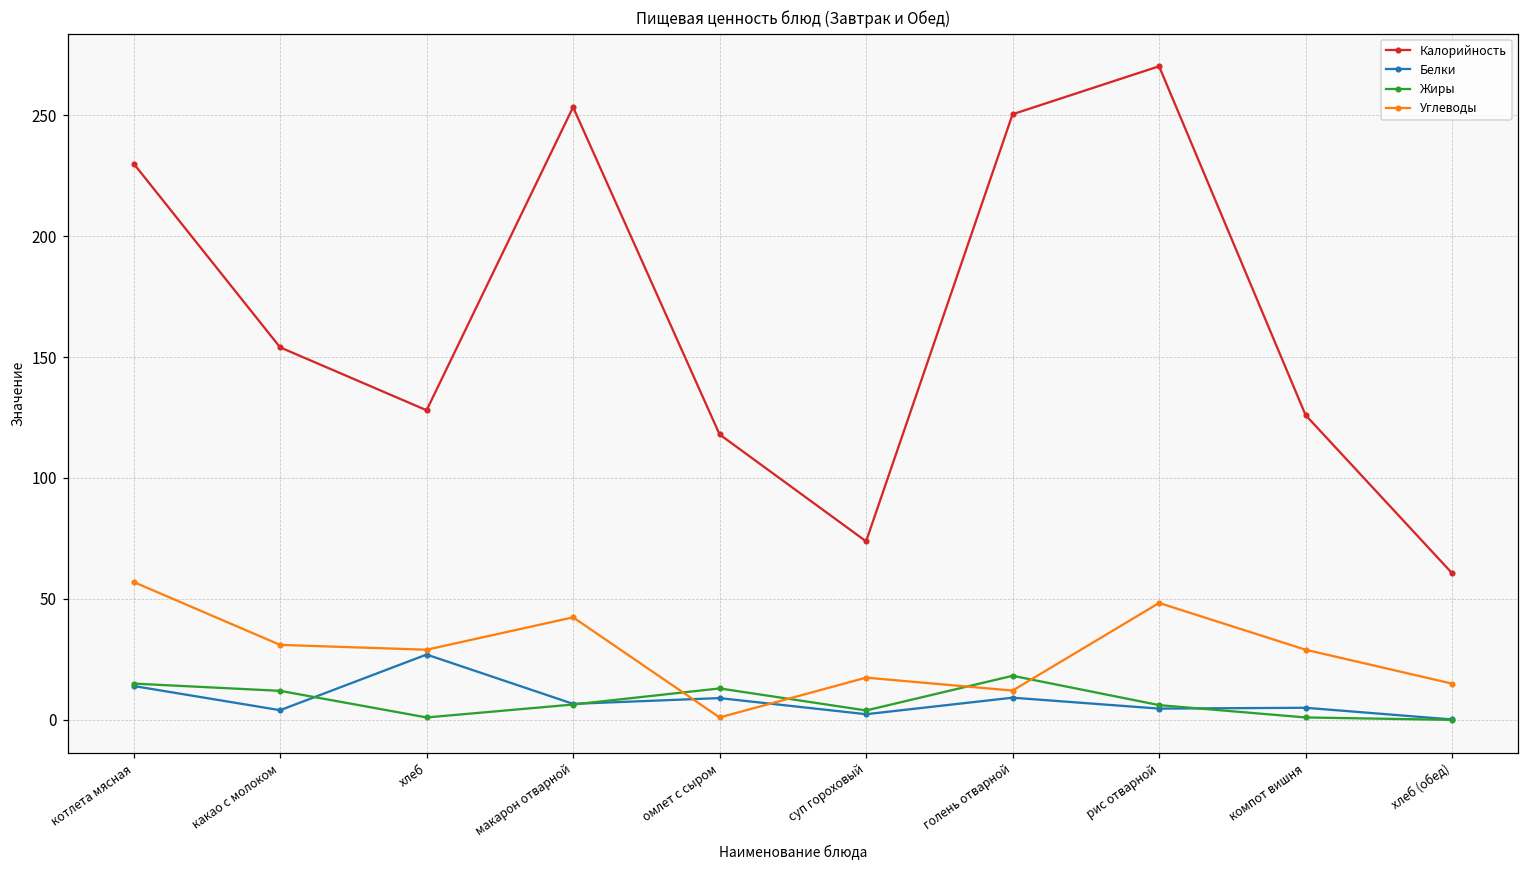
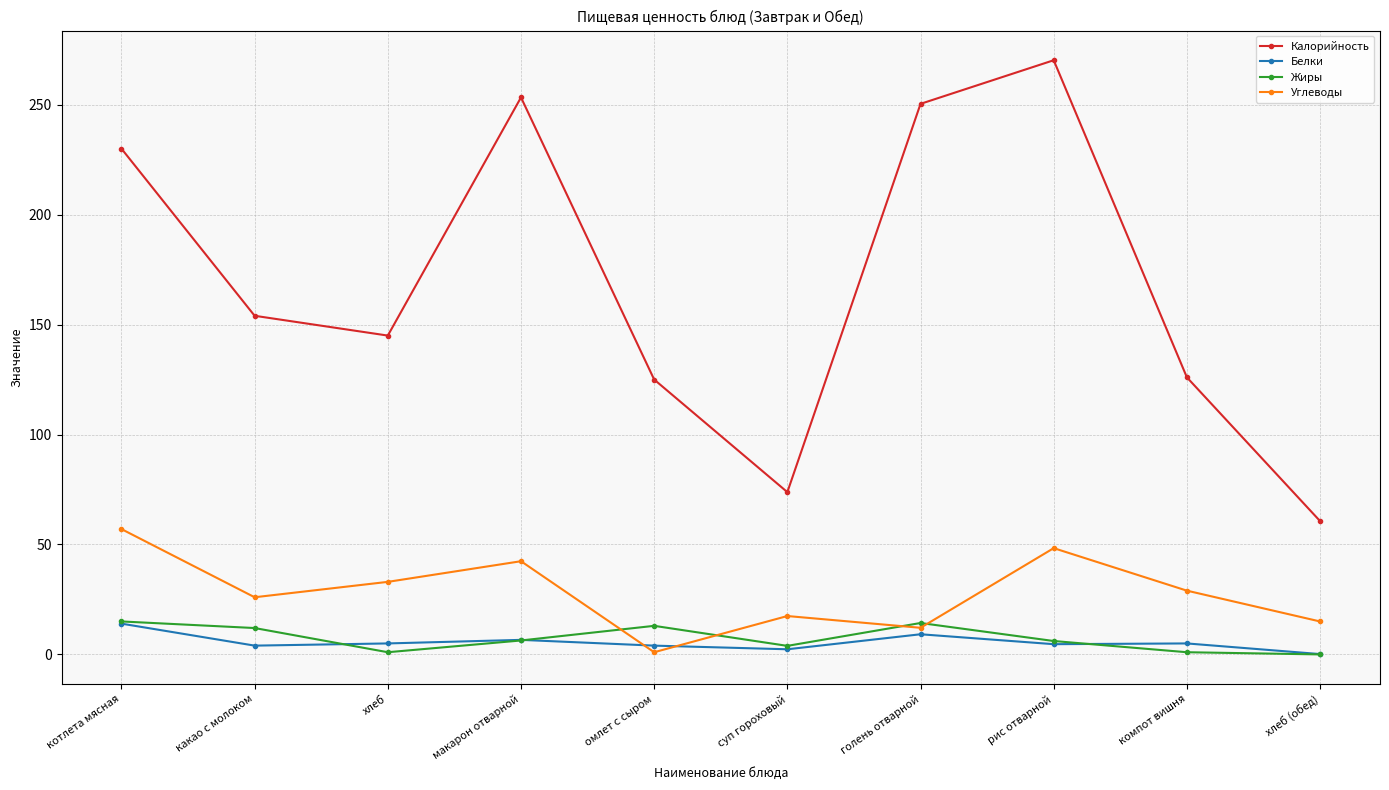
  {
    "Калорийность": {
      "котлета мясная": 230,
      "какао с молоком": 154,
-     "хлеб": 128,
+     "хлеб": 145,
      "макарон отварной": 253,
-     "омлет с сыром": 118,
+     "омлет с сыром": 125,
      "суп гороховый": 74,
      "голень отварной": 250,
      "рис отварной": 270,
      "компот вишня": 126,
      "хлеб (обед)": 61
    },
    "Белки": {
      "какао с молоком": 4,
-     "хлеб": 27,
-     "омлет с сыром": 9,
+     "хлеб": 5,
+     "омлет с сыром": 4,
      "суп гороховый": 2,
      "голень отварной": 9,
      "рис отварной": 5,
      "компот вишня": 5
    },
    "Жиры": {
      "какао с молоком": 12,
      "хлеб": 1,
      "омлет с сыром": 13,
      "суп гороховый": 4,
-     "голень отварной": 18,
+     "голень отварной": 14,
      "рис отварной": 6,
      "компот вишня": 1
    },
    "Углеводы": {
      "котлета мясная": 57,
-     "какао с молоком": 31,
-     "хлеб": 29,
+     "какао с молоком": 26,
+     "хлеб": 33,
      "макарон отварной": 42,
      "омлет с сыром": 1,
      "суп гороховый": 17,
      "голень отварной": 12,
      "рис отварной": 48,
      "компот вишня": 29,
      "хлеб (обед)": 15
    }
  }
